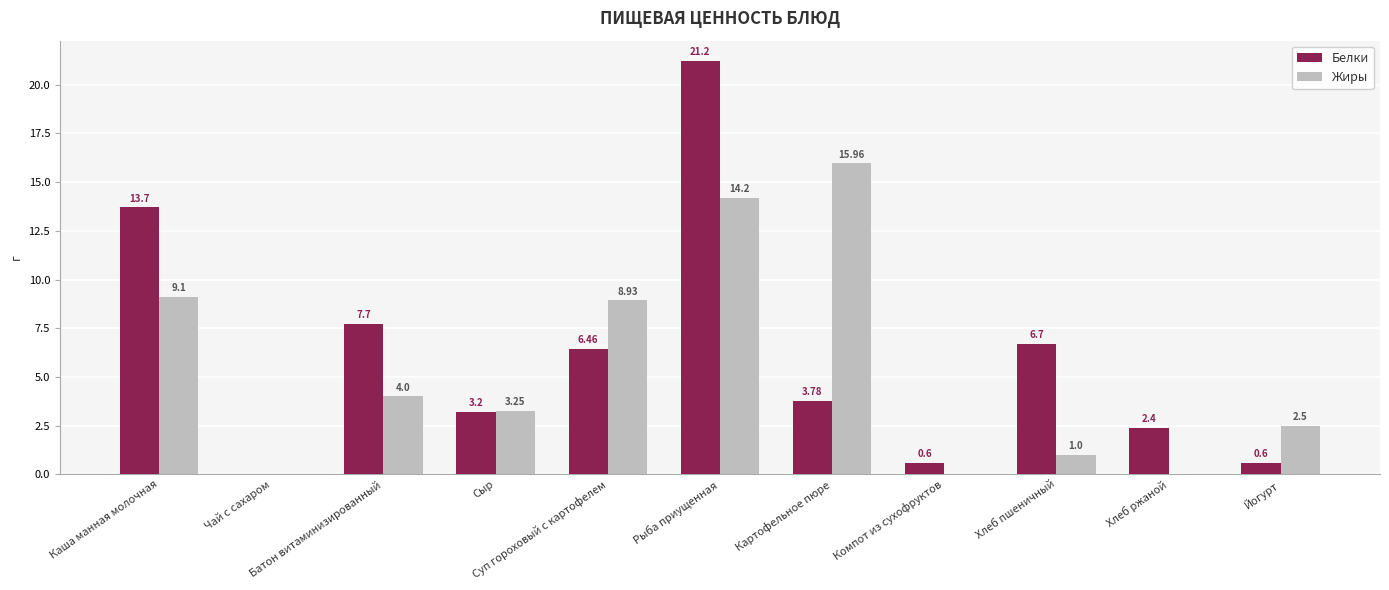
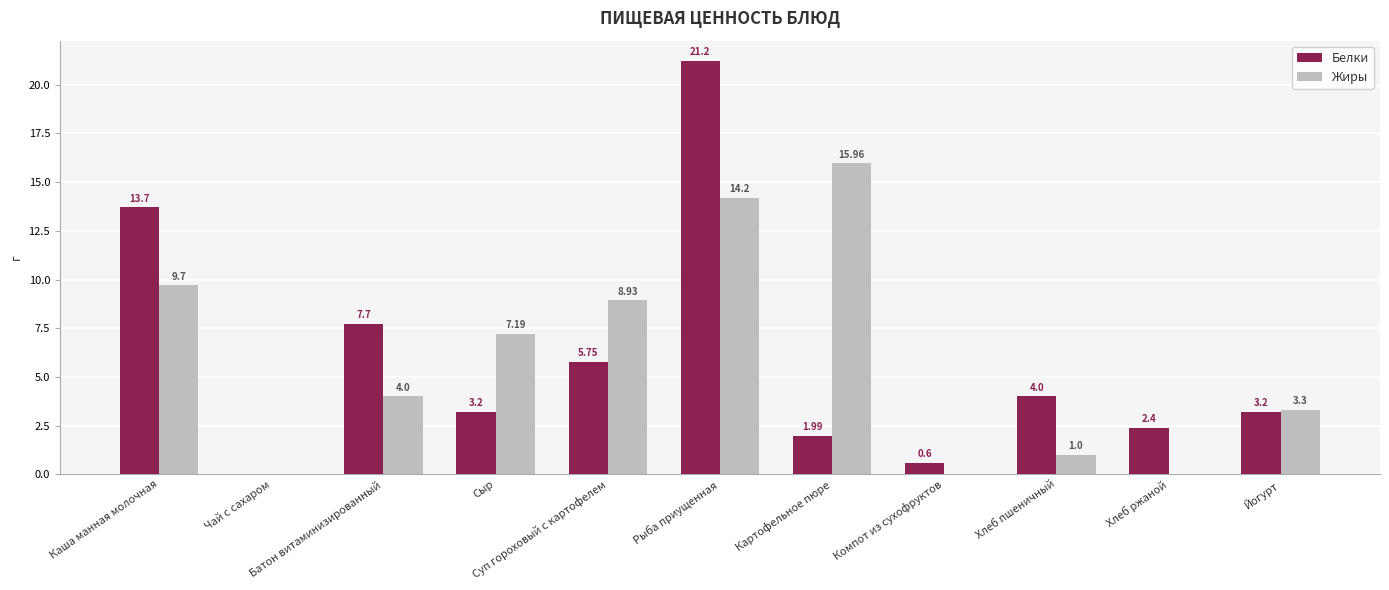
  {
    "Белки": {
      "Каша манная молочная": 13.7,
      "Батон витаминизированный": 7.7,
      "Сыр": 3.2,
-     "Суп гороховый с картофелем": 6.46,
+     "Суп гороховый с картофелем": 5.75,
      "Рыба приущенная": 21.2,
-     "Картофельное пюре": 3.78,
+     "Картофельное пюре": 1.99,
      "Компот из сухофруктов": 0.6,
-     "Хлеб пшеничный": 6.7,
+     "Хлеб пшеничный": 4.0,
      "Хлеб ржаной": 2.4,
-     "Йогурт": 0.6
+     "Йогурт": 3.2
    },
    "Жиры": {
-     "Каша манная молочная": 9.1,
+     "Каша манная молочная": 9.7,
      "Батон витаминизированный": 4.0,
-     "Сыр": 3.25,
+     "Сыр": 7.19,
      "Суп гороховый с картофелем": 8.93,
      "Рыба приущенная": 14.2,
      "Картофельное пюре": 15.96,
      "Хлеб пшеничный": 1.0,
-     "Йогурт": 2.5
+     "Йогурт": 3.3
    }
  }
